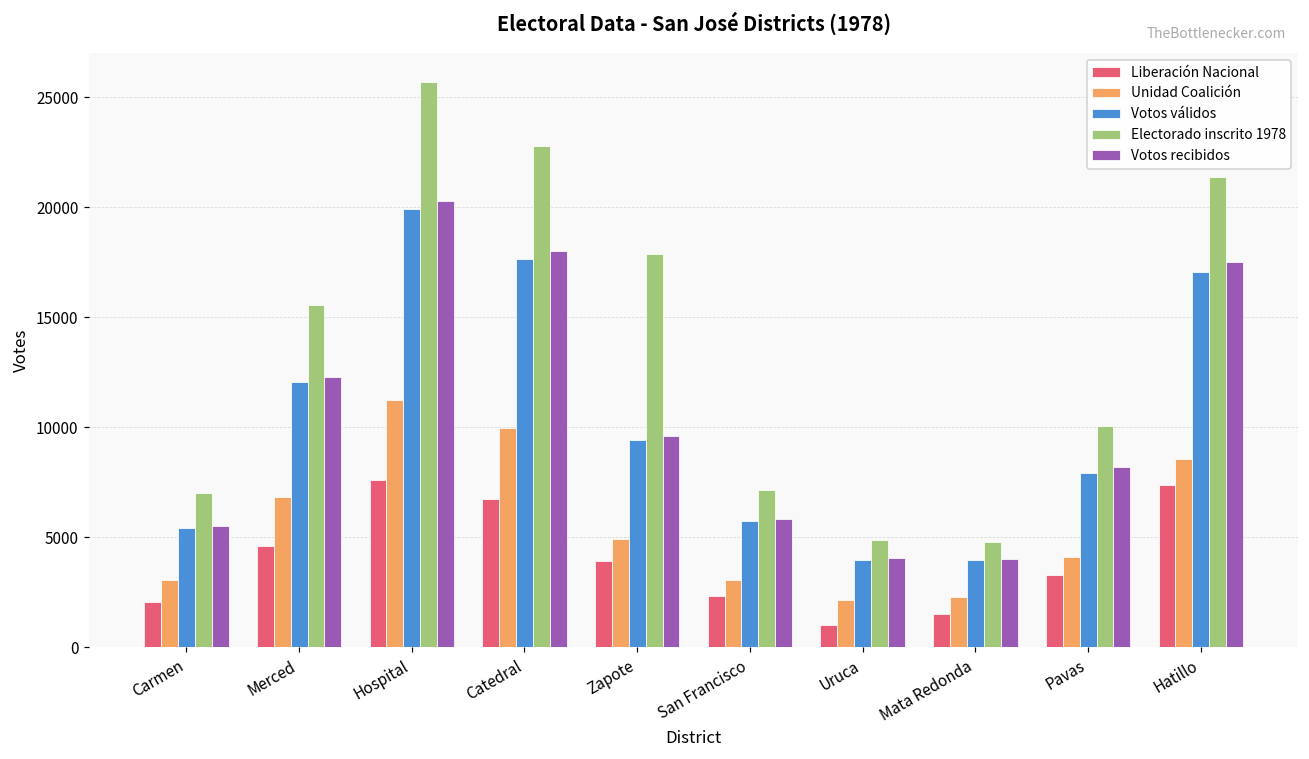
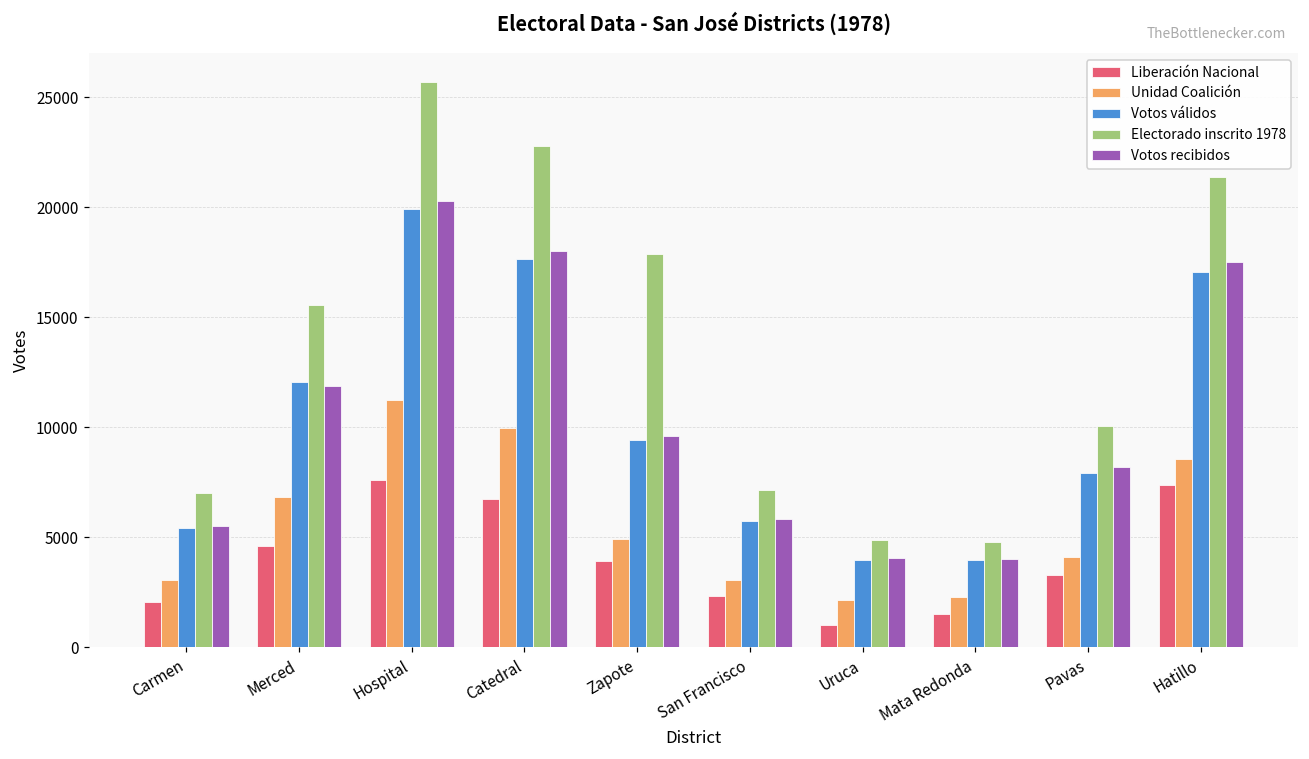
  {
    "Liberación Nacional": {
      "Carmen": 2100,
      "Merced": 4600,
      "Hospital": 7600,
      "Catedral": 6700,
      "Zapote": 3900,
      "San Francisco": 2400,
      "Uruca": 1000,
      "Mata Redonda": 1500,
      "Pavas": 3300,
      "Hatillo": 7400
    },
    "Unidad Coalición": {
      "Carmen": 3100,
      "Merced": 6800,
      "Hospital": 11300,
      "Catedral": 10000,
      "Zapote": 4900,
      "San Francisco": 3000,
      "Uruca": 2100,
      "Mata Redonda": 2300,
      "Pavas": 4100,
      "Hatillo": 8600
    },
    "Votos válidos": {
      "Carmen": 5400,
      "Merced": 12100,
      "Hospital": 19900,
      "Catedral": 17700,
      "Zapote": 9400,
      "San Francisco": 5800,
      "Uruca": 4000,
      "Mata Redonda": 4000,
      "Pavas": 7900,
      "Hatillo": 17100
    },
    "Electorado inscrito 1978": {
      "Carmen": 7000,
      "Merced": 15600,
      "Hospital": 25700,
      "Catedral": 22800,
      "Zapote": 17900,
      "San Francisco": 7100,
      "Uruca": 4900,
      "Mata Redonda": 4800,
      "Pavas": 10000,
      "Hatillo": 21400
    },
    "Votos recibidos": {
      "Carmen": 5500,
-     "Merced": 12300,
+     "Merced": 11900,
      "Hospital": 20300,
      "Catedral": 18000,
      "Zapote": 9600,
      "San Francisco": 5900,
      "Uruca": 4100,
      "Mata Redonda": 4000,
      "Pavas": 8200,
      "Hatillo": 17500
    }
  }
